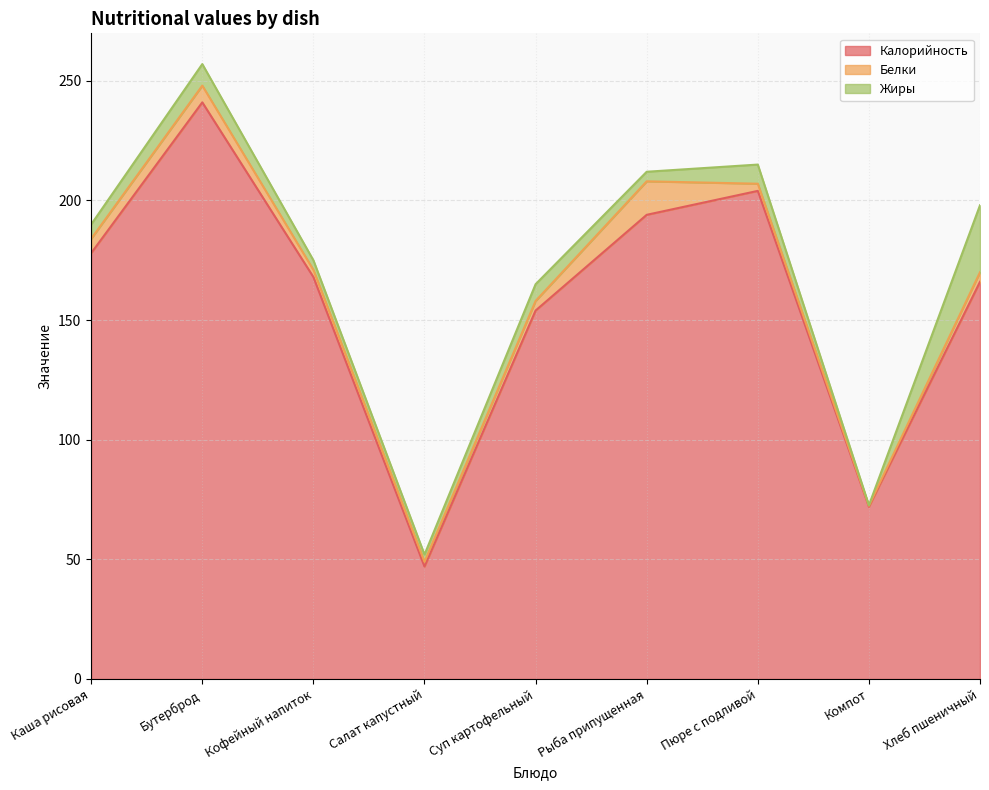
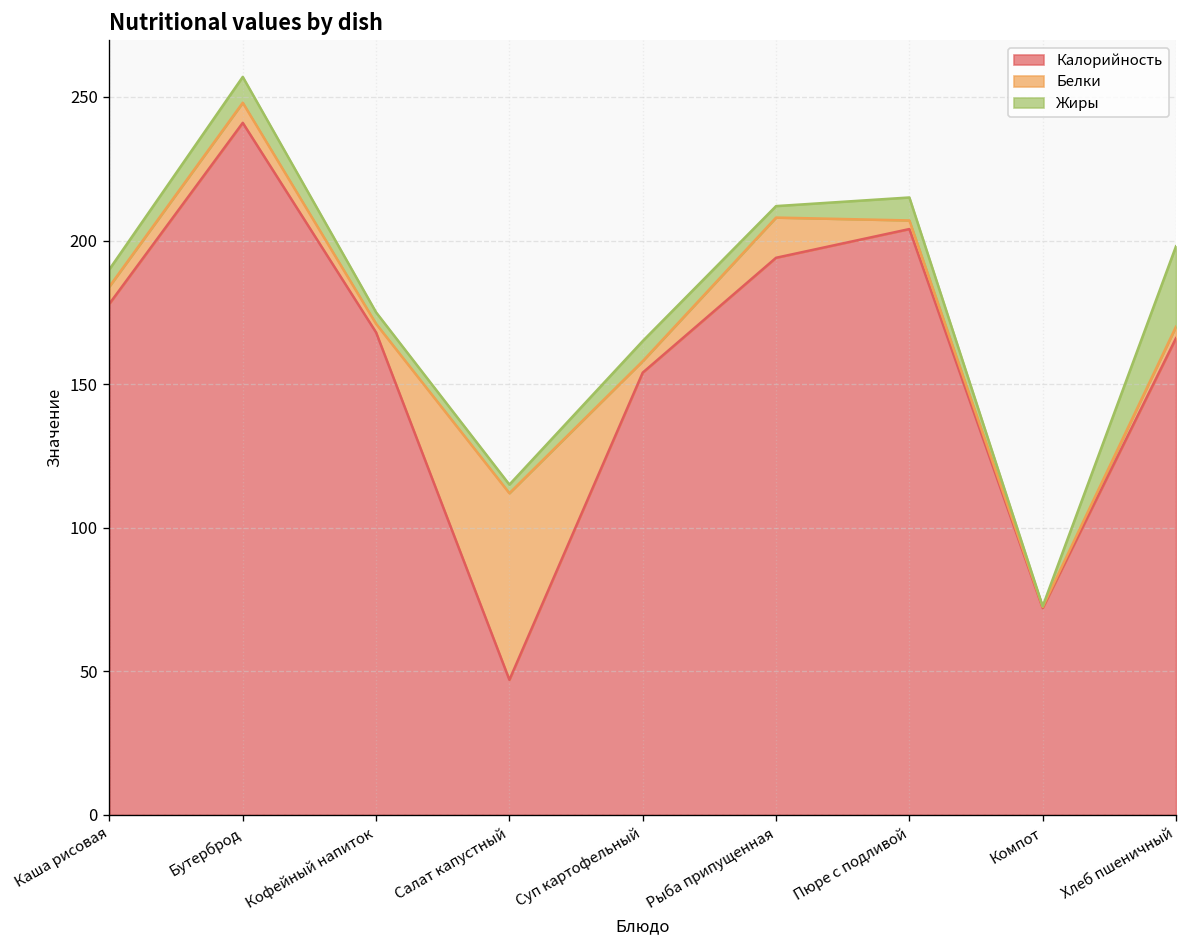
  {
    "Калорийность": {
      "Каша рисовая": 178,
      "Бутерброд": 241,
      "Кофейный напиток": 168,
      "Салат капустный": 47,
      "Суп картофельный": 154,
      "Рыба припущенная": 194,
      "Пюре с подливой": 204,
      "Хлеб пшеничный": 166
    },
    "Белки": {
      "Каша рисовая": 6,
      "Бутерброд": 7,
      "Кофейный напиток": 3,
-     "Салат капустный": 2,
+     "Салат капустный": 65,
      "Суп картофельный": 4,
      "Рыба припущенная": 14,
      "Пюре с подливой": 3,
      "Хлеб пшеничный": 4
    },
    "Жиры": {
      "Каша рисовая": 6,
      "Бутерброд": 9,
      "Кофейный напиток": 4,
      "Салат капустный": 3,
      "Суп картофельный": 7,
      "Рыба припущенная": 4,
      "Пюре с подливой": 8,
      "Хлеб пшеничный": 28
    }
  }
